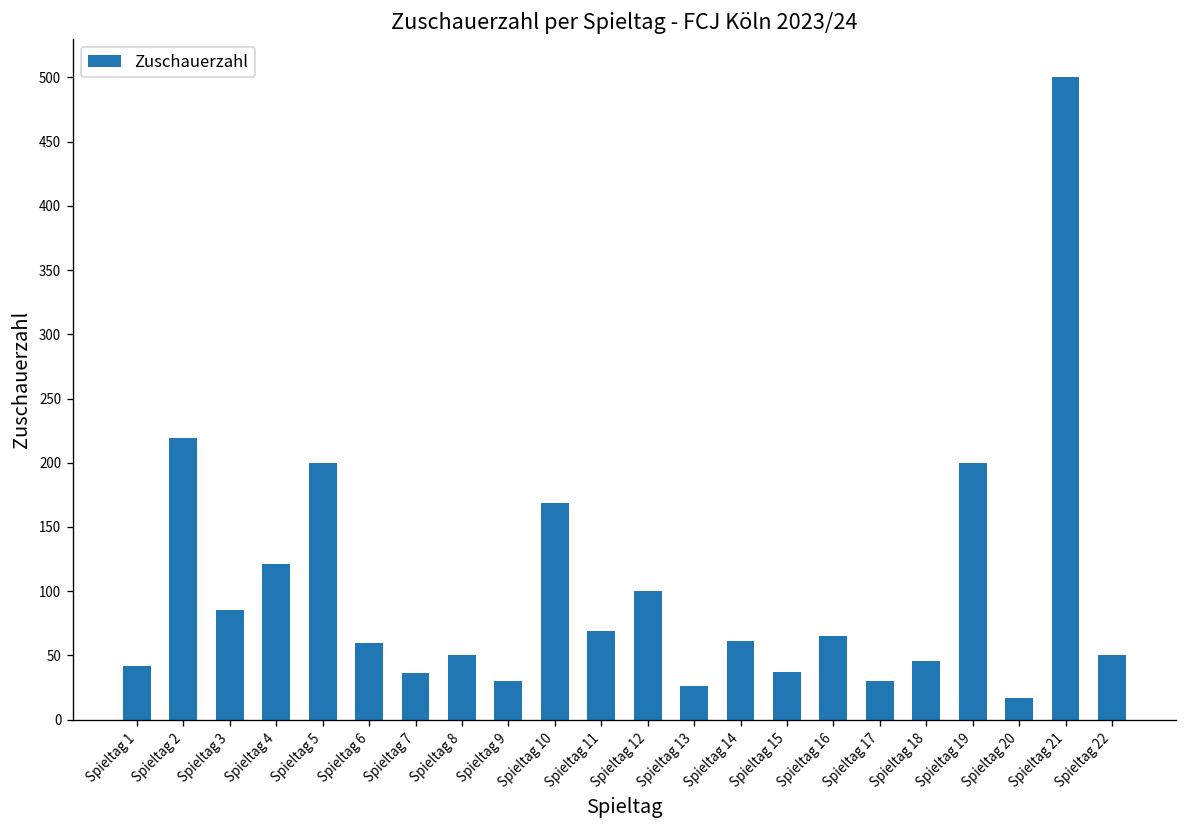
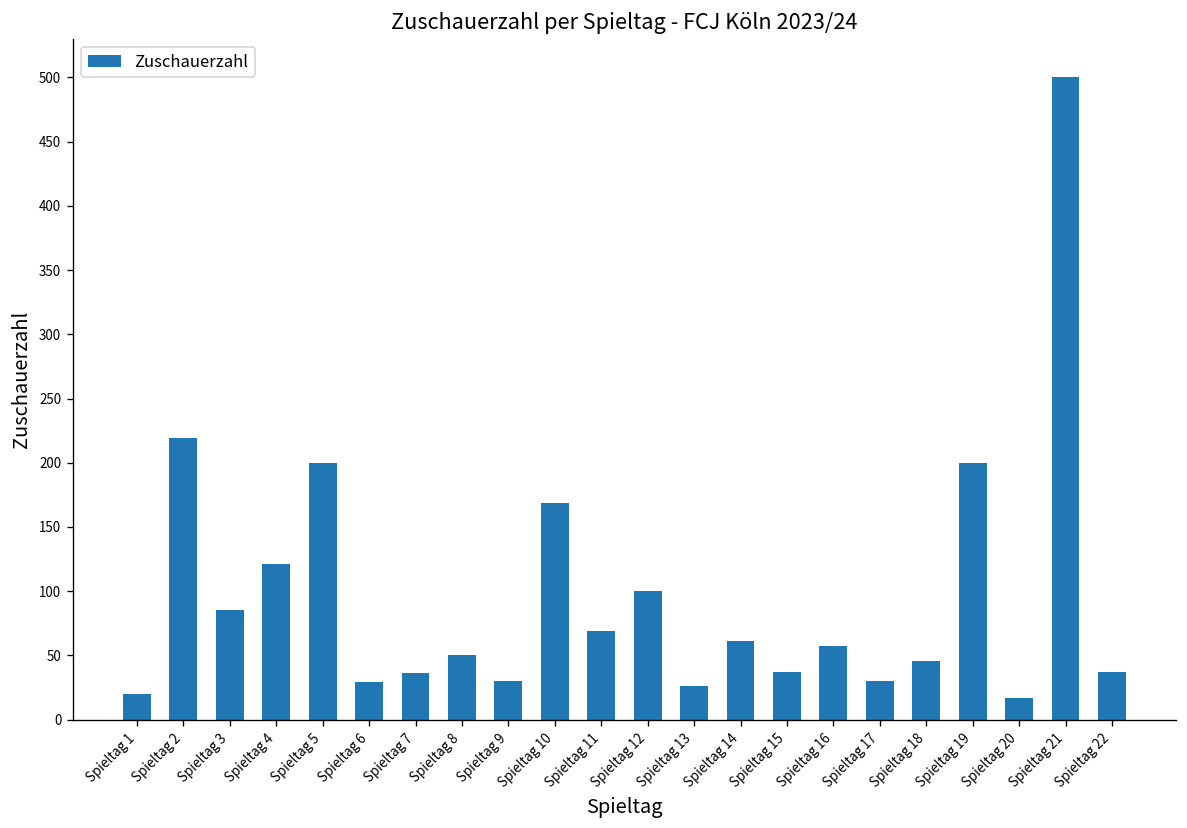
  {
-   "Spieltag 1": 42,
+   "Spieltag 1": 20,
    "Spieltag 2": 219,
    "Spieltag 3": 85,
    "Spieltag 4": 121,
    "Spieltag 5": 200,
-   "Spieltag 6": 60,
+   "Spieltag 6": 29,
    "Spieltag 7": 36,
    "Spieltag 8": 50,
    "Spieltag 9": 30,
    "Spieltag 10": 169,
    "Spieltag 11": 69,
    "Spieltag 12": 100,
    "Spieltag 13": 26,
    "Spieltag 14": 61,
    "Spieltag 15": 37,
-   "Spieltag 16": 65,
+   "Spieltag 16": 57,
    "Spieltag 17": 30,
    "Spieltag 18": 46,
    "Spieltag 19": 200,
    "Spieltag 20": 17,
-   "Spieltag 22": 50
+   "Spieltag 22": 37
  }
